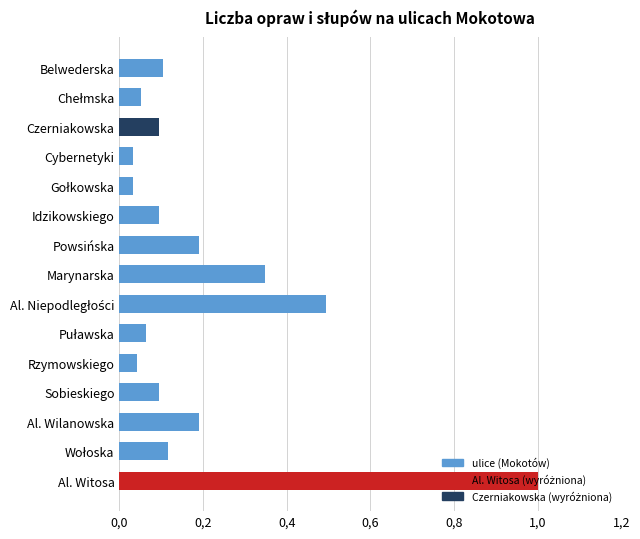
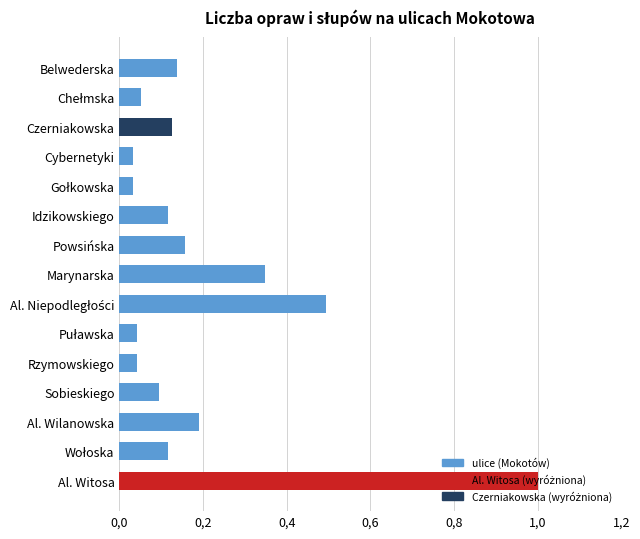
  {
-   "Belwederska": 1.1,
+   "Belwederska": 1.4,
    "Chełmska": 0.5,
-   "Czerniakowska": 0.9,
+   "Czerniakowska": 1.3,
    "Cybernetyki": 0.3,
    "Gołkowska": 0.3,
-   "Idzikowskiego": 0.9,
-   "Powsińska": 1.9,
+   "Idzikowskiego": 1.2,
+   "Powsińska": 1.6,
    "Marynarska": 3.5,
    "Al. Niepodległości": 4.9,
-   "Puławska": 0.6,
+   "Puławska": 0.4,
    "Rzymowskiego": 0.4,
    "Sobieskiego": 0.9,
    "Al. Wilanowska": 1.9,
    "Wołoska": 1.2,
    "Al. Witosa": 10.0
  }
